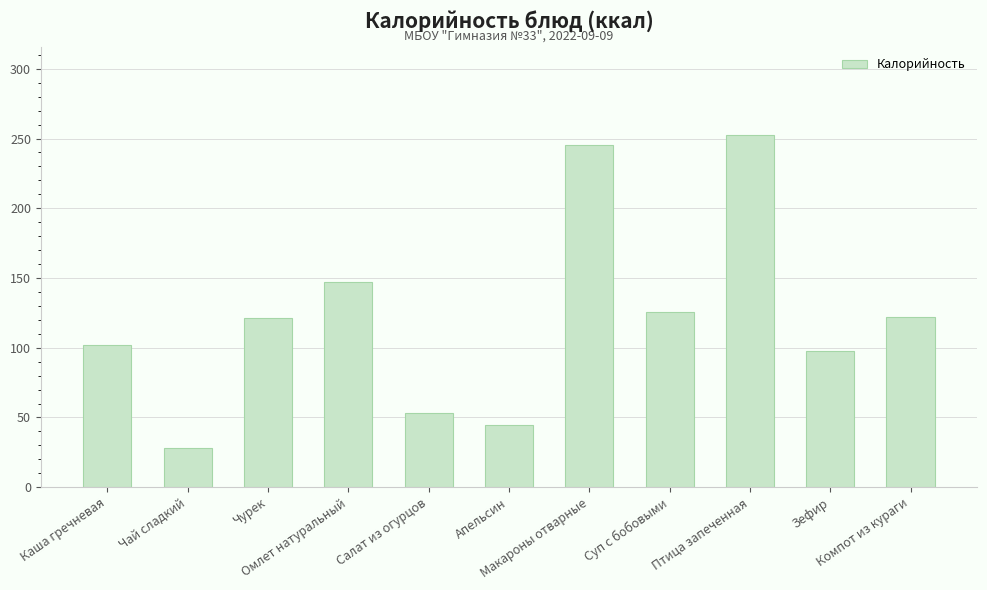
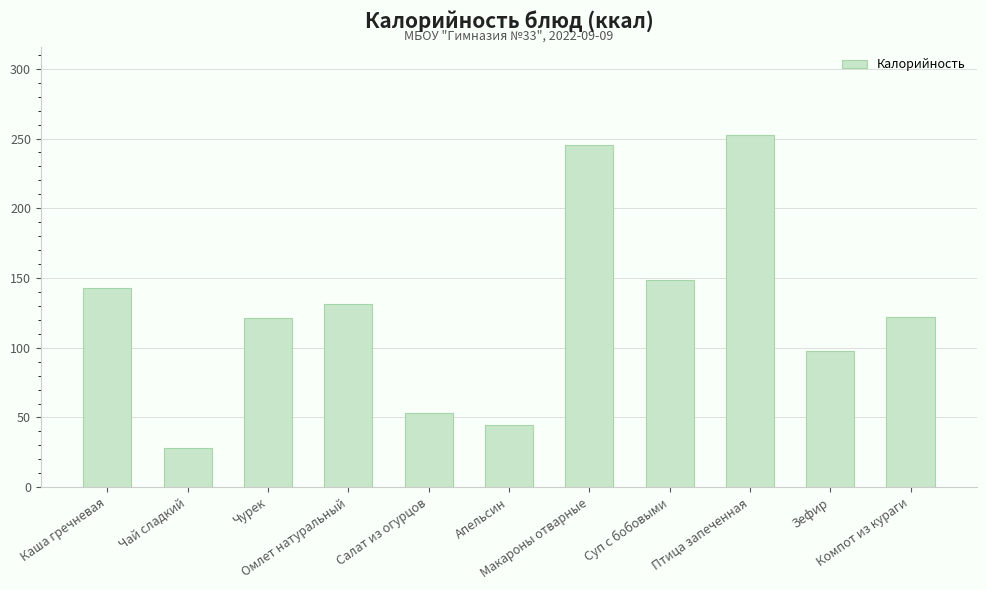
  {
-   "Каша гречневая": 102,
+   "Каша гречневая": 143,
    "Чай сладкий": 28,
    "Чурек": 121,
-   "Омлет натуральный": 147,
+   "Омлет натуральный": 132,
    "Салат из огурцов": 53,
    "Апельсин": 44,
    "Макароны отварные": 245,
-   "Суп с бобовыми": 125,
+   "Суп с бобовыми": 148,
    "Птица запеченная": 252,
    "Зефир": 98,
    "Компот из кураги": 122
  }
